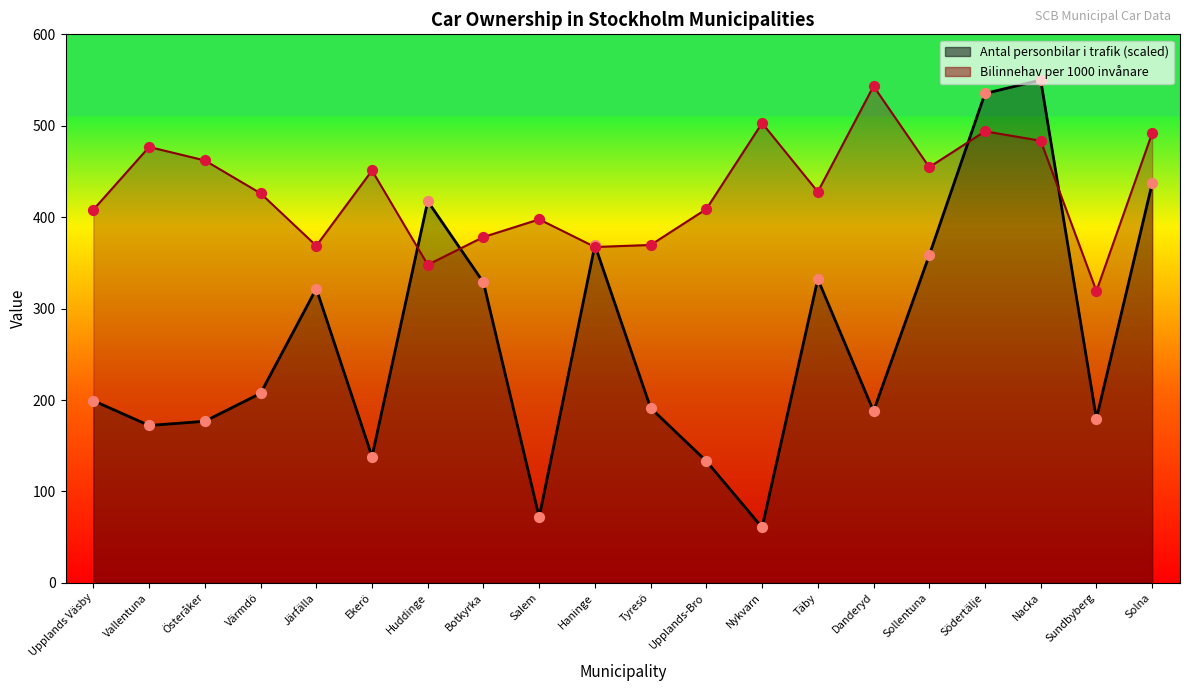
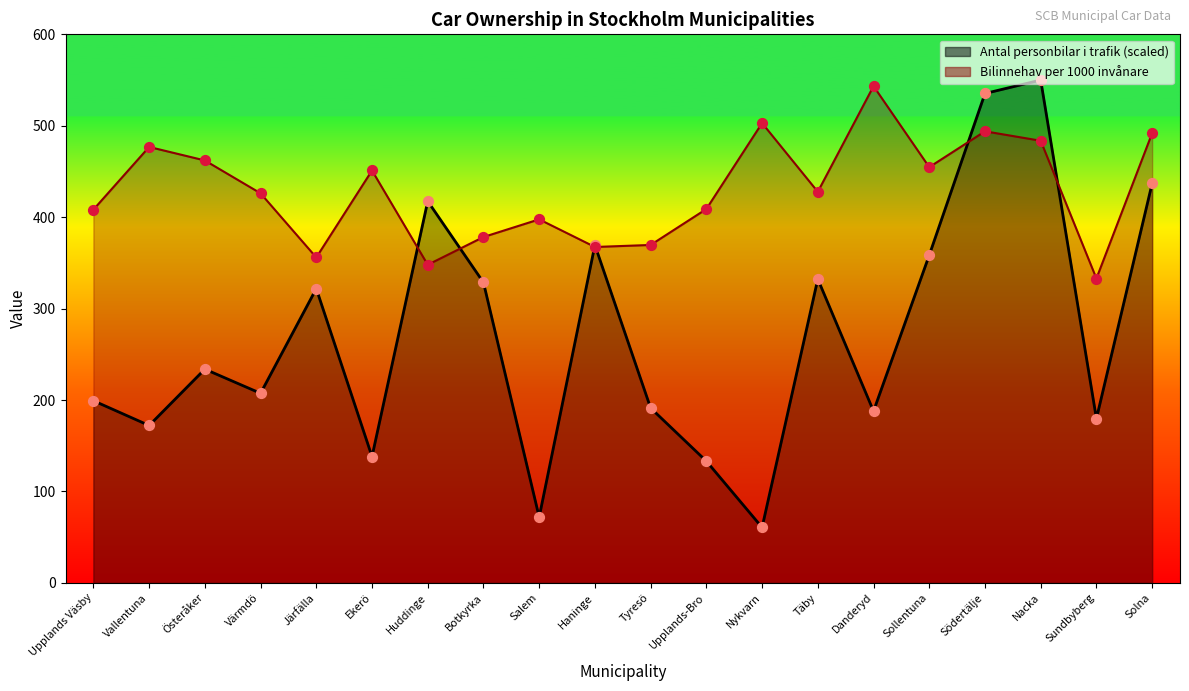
  {
    "Antal personbilar i trafik (scaled)": {
      "Upplands Väsby": 200,
      "Vallentuna": 170,
-     "Österåker": 180,
+     "Österåker": 230,
      "Värmdö": 210,
      "Järfälla": 320,
      "Ekerö": 140,
      "Huddinge": 420,
      "Botkyrka": 330,
      "Salem": 70,
      "Tyresö": 190,
      "Upplands-Bro": 130,
      "Nykvarn": 60,
      "Täby": 330,
      "Danderyd": 190,
      "Sollentuna": 360,
      "Södertälje": 540,
      "Sundbyberg": 180,
      "Solna": 440
    },
    "Bilinnehav per 1000 invånare": {
      "Upplands Väsby": 410,
      "Vallentuna": 480,
      "Österåker": 460,
      "Värmdö": 430,
-     "Järfälla": 370,
+     "Järfälla": 360,
      "Ekerö": 450,
      "Huddinge": 350,
      "Botkyrka": 380,
      "Salem": 400,
      "Tyresö": 370,
      "Upplands-Bro": 410,
      "Nykvarn": 500,
      "Täby": 430,
      "Danderyd": 540,
      "Sollentuna": 450,
      "Södertälje": 490,
      "Nacka": 480,
-     "Sundbyberg": 320,
+     "Sundbyberg": 330,
      "Solna": 490
    }
  }
